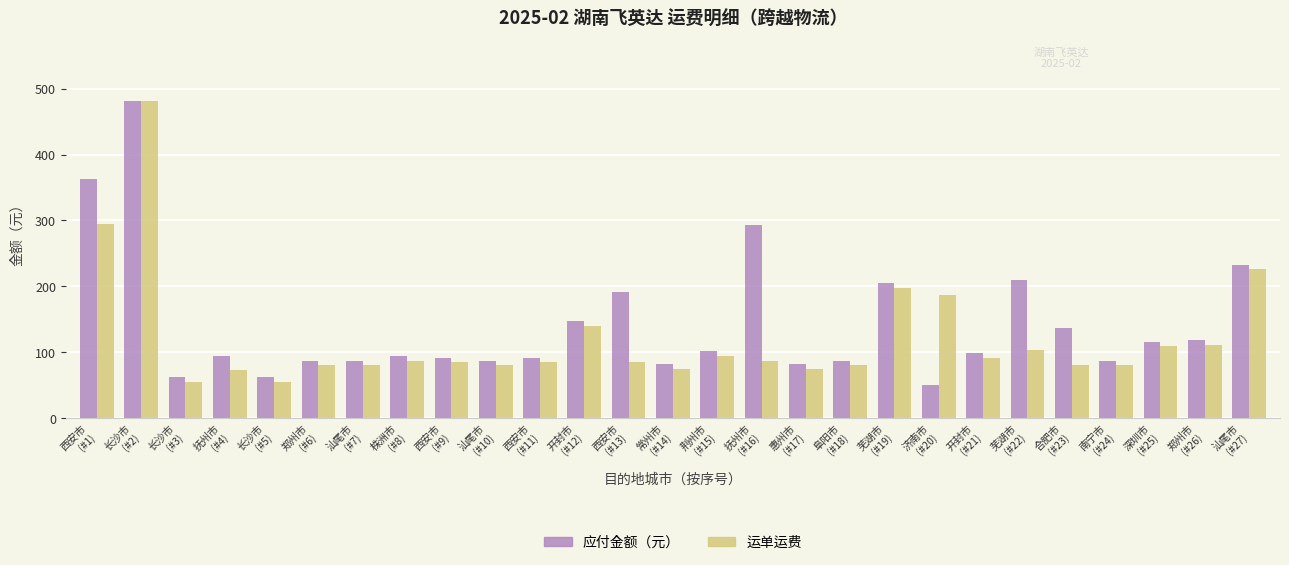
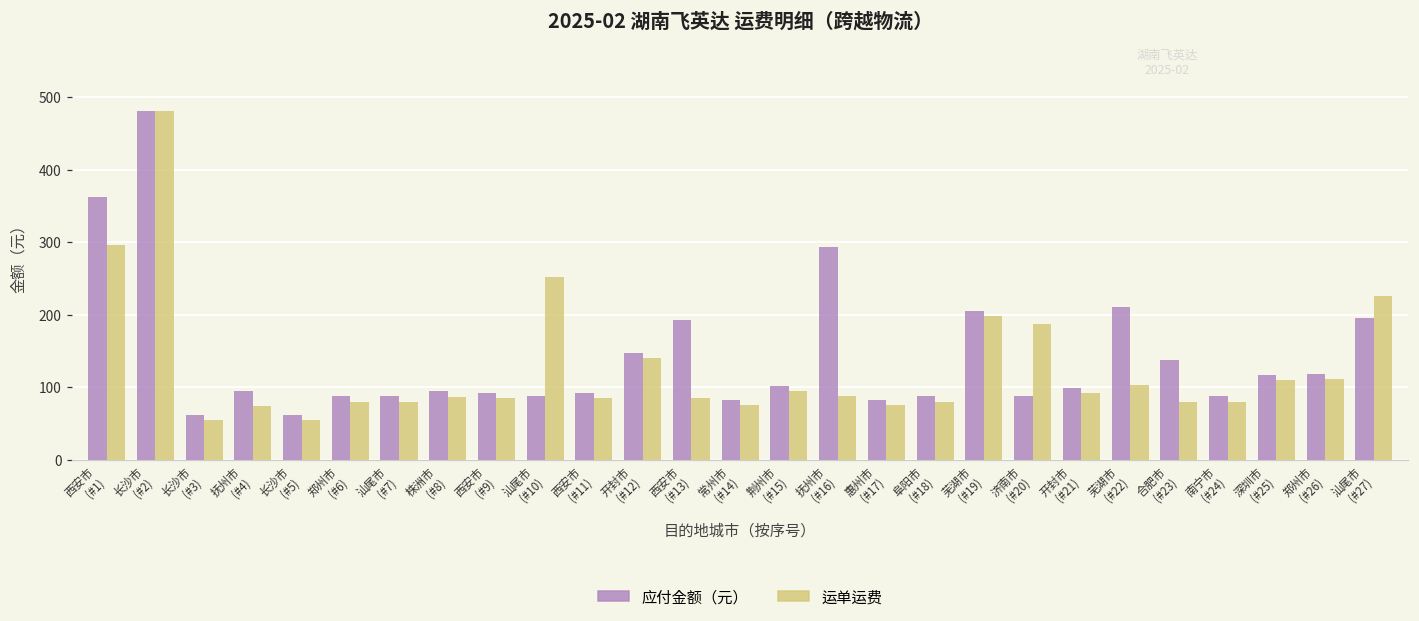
  {
    "应付金额（元）": {
      "西安市 (#1)": 360,
      "长沙市 (#2)": 480,
      "长沙市 (#3)": 60,
      "抚州市 (#4)": 90,
      "长沙市 (#5)": 60,
      "郑州市 (#6)": 90,
      "汕尾市 (#7)": 90,
      "株洲市 (#8)": 90,
      "西安市 (#9)": 90,
      "汕尾市 (#10)": 90,
      "西安市 (#11)": 90,
      "开封市 (#12)": 150,
      "西安市 (#13)": 190,
      "常州市 (#14)": 80,
      "荆州市 (#15)": 100,
      "抚州市 (#16)": 290,
      "惠州市 (#17)": 80,
      "阜阳市 (#18)": 90,
      "芜湖市 (#19)": 210,
-     "济南市 (#20)": 50,
+     "济南市 (#20)": 90,
      "开封市 (#21)": 100,
      "芜湖市 (#22)": 210,
      "合肥市 (#23)": 140,
      "南宁市 (#24)": 90,
      "深圳市 (#25)": 120,
      "郑州市 (#26)": 120,
-     "汕尾市 (#27)": 230
+     "汕尾市 (#27)": 190
    },
    "运单运费": {
      "西安市 (#1)": 300,
      "长沙市 (#2)": 480,
      "长沙市 (#3)": 60,
      "抚州市 (#4)": 70,
      "长沙市 (#5)": 60,
      "郑州市 (#6)": 80,
      "汕尾市 (#7)": 80,
      "株洲市 (#8)": 90,
      "西安市 (#9)": 90,
-     "汕尾市 (#10)": 80,
+     "汕尾市 (#10)": 250,
      "西安市 (#11)": 90,
      "开封市 (#12)": 140,
      "西安市 (#13)": 90,
      "常州市 (#14)": 80,
      "荆州市 (#15)": 100,
      "抚州市 (#16)": 90,
      "惠州市 (#17)": 80,
      "阜阳市 (#18)": 80,
      "芜湖市 (#19)": 200,
      "济南市 (#20)": 190,
      "开封市 (#21)": 90,
      "芜湖市 (#22)": 100,
      "合肥市 (#23)": 80,
      "南宁市 (#24)": 80,
      "深圳市 (#25)": 110,
      "郑州市 (#26)": 110,
      "汕尾市 (#27)": 230
    }
  }
